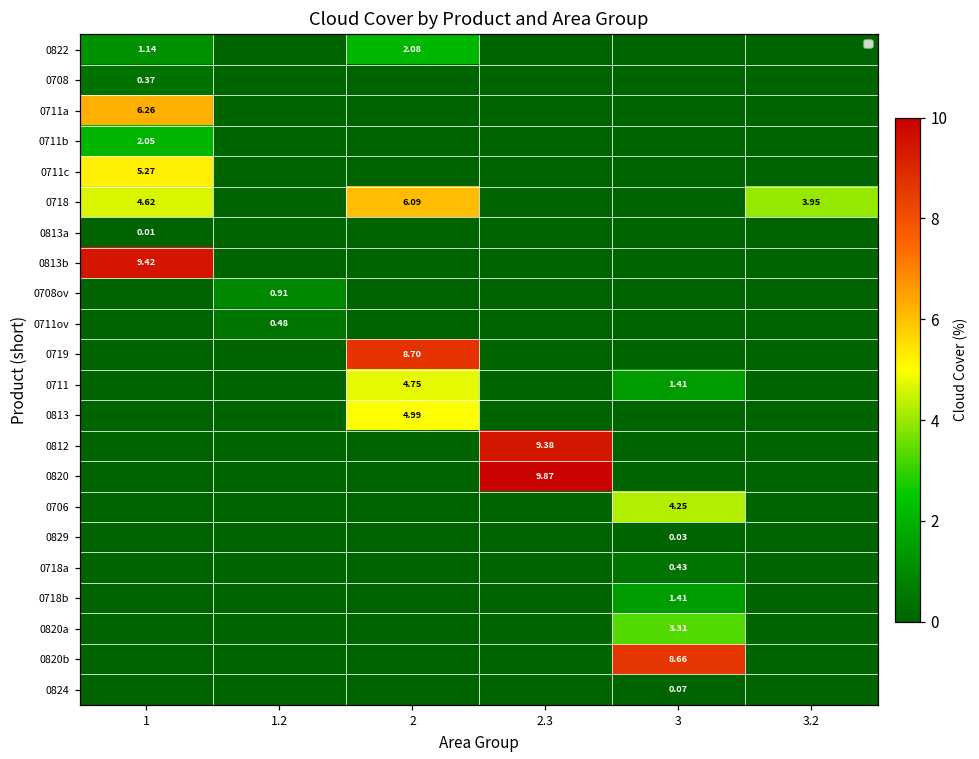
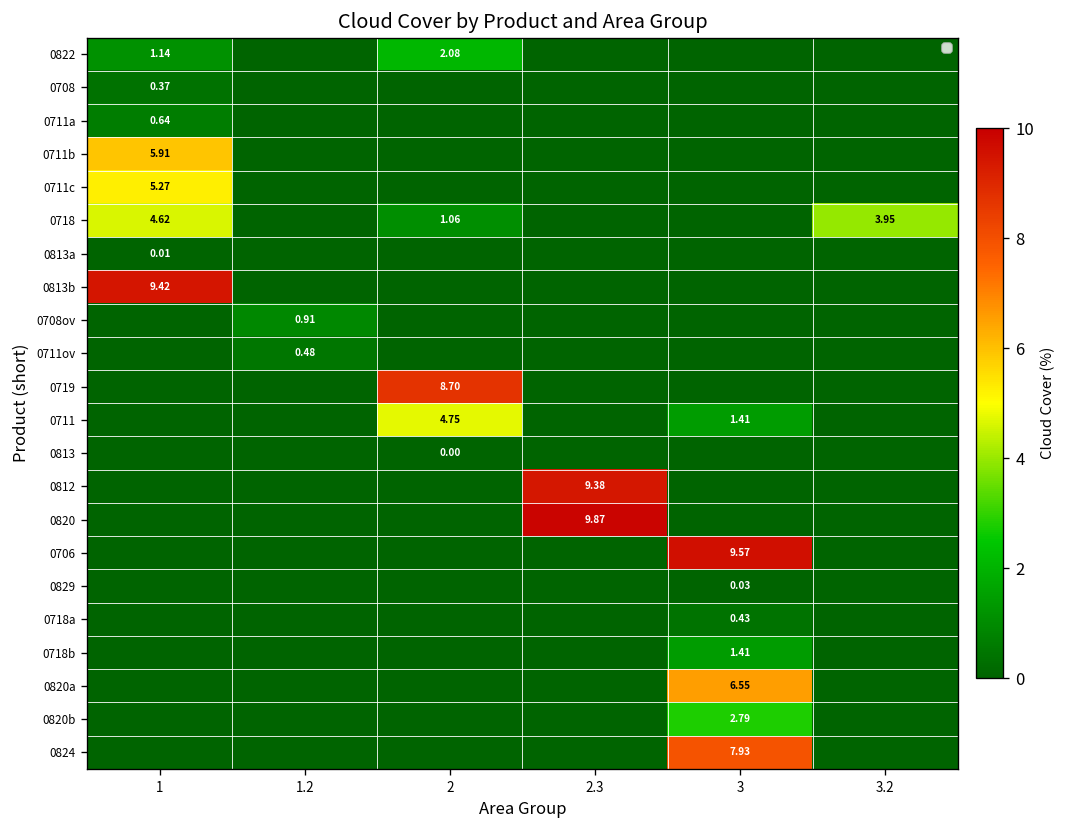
  {
    "0822": {
      "1": 1.14,
      "2": 2.08
    },
    "0708": {
      "1": 0.37
    },
    "0711a": {
-     "1": 6.26
+     "1": 0.64
    },
    "0711b": {
-     "1": 2.05
+     "1": 5.91
    },
    "0711c": {
      "1": 5.27
    },
    "0718": {
      "1": 4.62,
-     "2": 6.09,
+     "2": 1.06,
      "3.2": 3.95
    },
    "0813a": {
      "1": 0.01
    },
    "0813b": {
      "1": 9.42
    },
    "0708ov": {
      "1.2": 0.91
    },
    "0711ov": {
      "1.2": 0.48
    },
    "0719": {
      "2": 8.70
    },
    "0711": {
      "2": 4.75,
      "3": 1.41
    },
    "0813": {
-     "2": 4.99
+     "2": 0.00
    },
    "0812": {
      "2.3": 9.38
    },
    "0820": {
      "2.3": 9.87
    },
    "0706": {
-     "3": 4.25
+     "3": 9.57
    },
    "0829": {
      "3": 0.03
    },
    "0718a": {
      "3": 0.43
    },
    "0718b": {
      "3": 1.41
    },
    "0820a": {
-     "3": 3.31
+     "3": 6.55
    },
    "0820b": {
-     "3": 8.66
+     "3": 2.79
    },
    "0824": {
-     "3": 0.07
+     "3": 7.93
    }
  }
